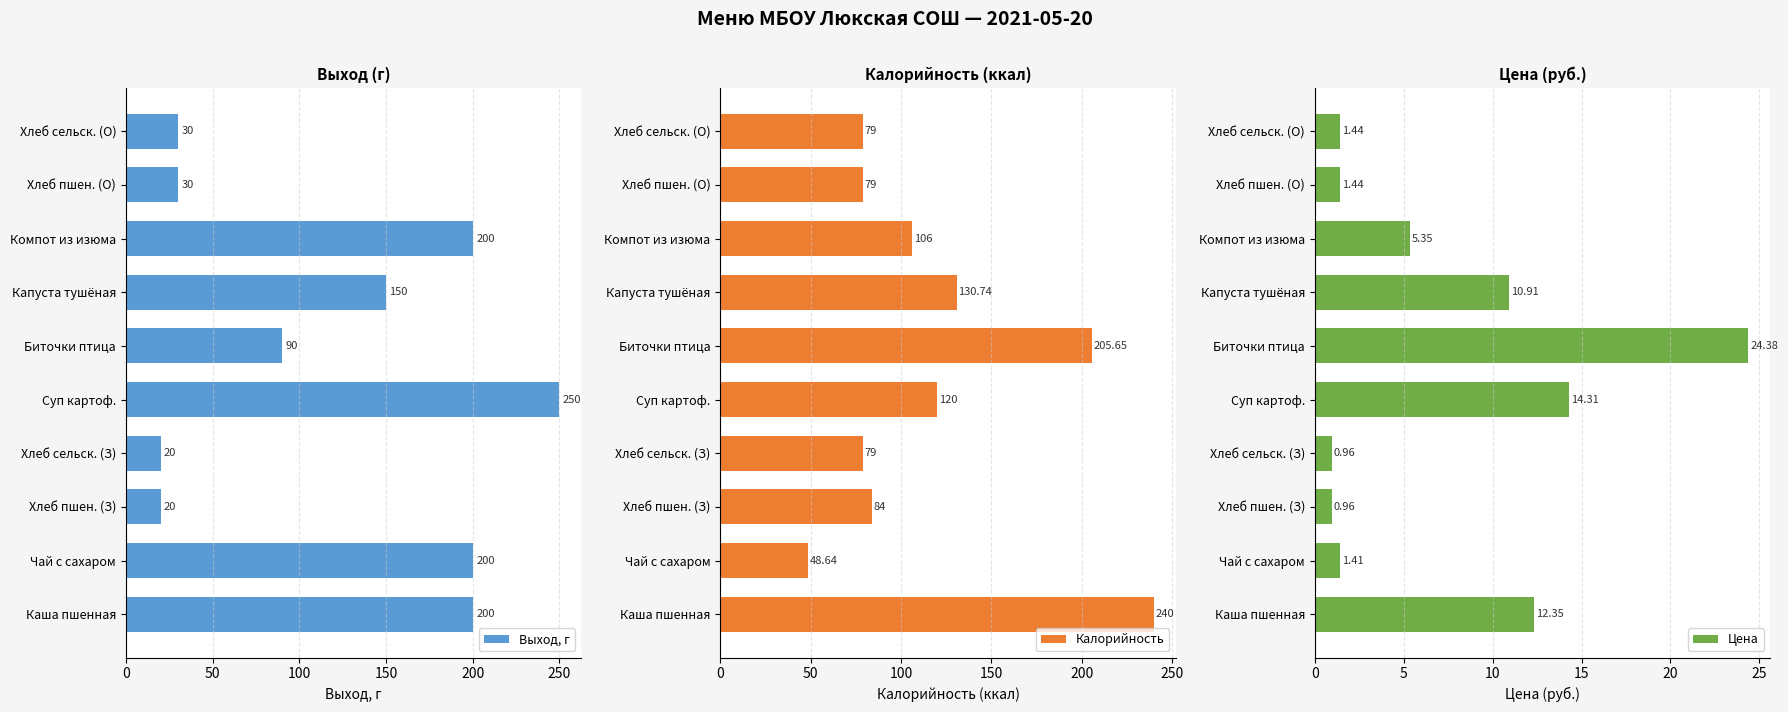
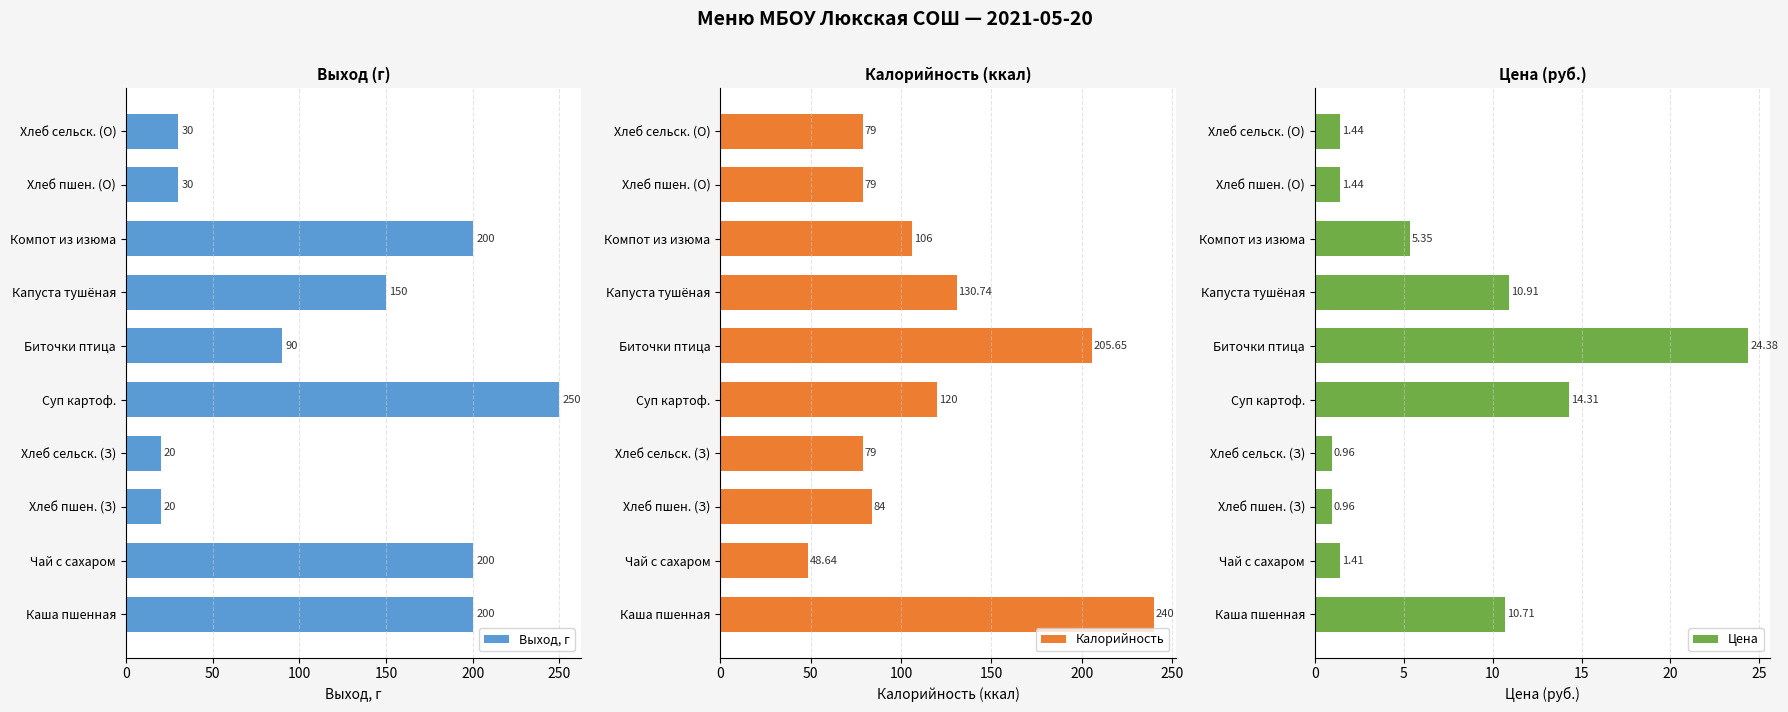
  {
    "Выход (г)": {
      "Хлеб сельск. (О)": 30,
      "Хлеб пшен. (О)": 30,
      "Компот из изюма": 200,
      "Капуста тушёная": 150,
      "Биточки птица": 90,
      "Суп картоф.": 250,
      "Хлеб сельск. (З)": 20,
      "Хлеб пшен. (З)": 20,
      "Чай с сахаром": 200,
      "Каша пшенная": 200
    },
    "Калорийность (ккал)": {
      "Хлеб сельск. (О)": 79,
      "Хлеб пшен. (О)": 79,
      "Компот из изюма": 106,
      "Капуста тушёная": 130.74,
      "Биточки птица": 205.65,
      "Суп картоф.": 120,
      "Хлеб сельск. (З)": 79,
      "Хлеб пшен. (З)": 84,
      "Чай с сахаром": 48.64,
      "Каша пшенная": 240
    },
    "Цена (руб.)": {
      "Хлеб сельск. (О)": 1.44,
      "Хлеб пшен. (О)": 1.44,
      "Компот из изюма": 5.35,
      "Капуста тушёная": 10.91,
      "Биточки птица": 24.38,
      "Суп картоф.": 14.31,
      "Хлеб сельск. (З)": 0.96,
      "Хлеб пшен. (З)": 0.96,
      "Чай с сахаром": 1.41,
-     "Каша пшенная": 12.35
+     "Каша пшенная": 10.71
    }
  }
